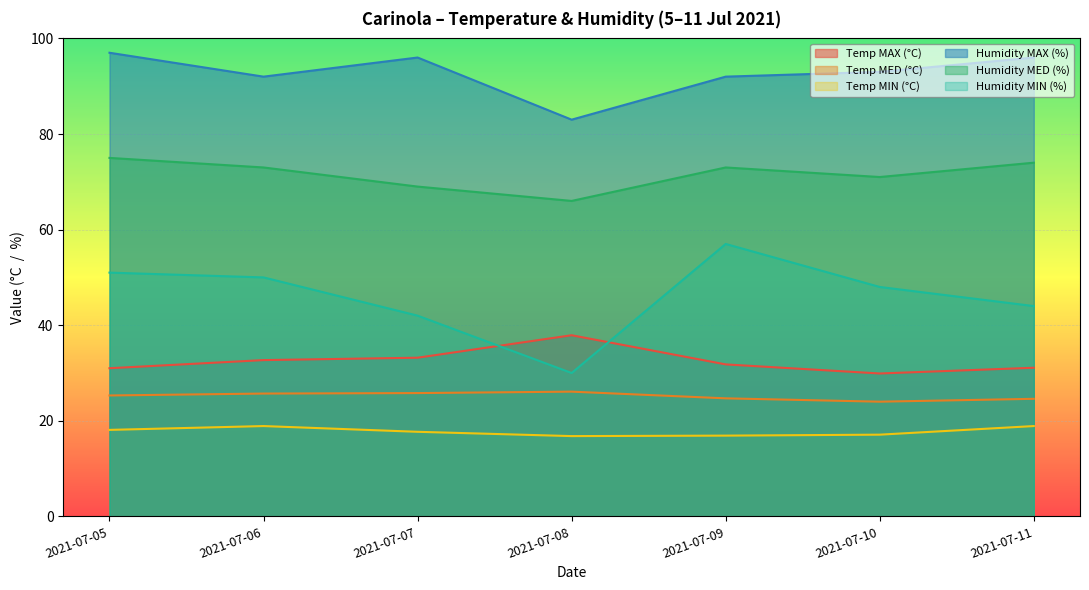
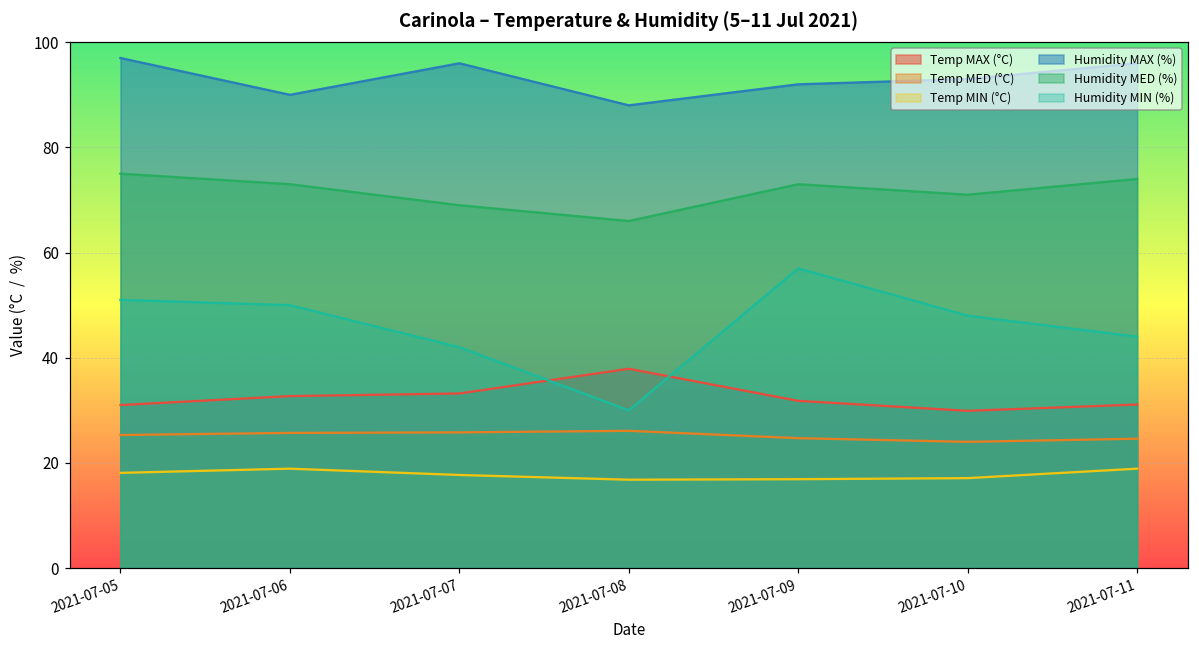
  {
    "Humidity MAX (%)": {
      "2021-07-05": 97,
-     "2021-07-06": 92,
+     "2021-07-06": 90,
      "2021-07-07": 96,
-     "2021-07-08": 83,
+     "2021-07-08": 88,
      "2021-07-09": 92
    }
  }
